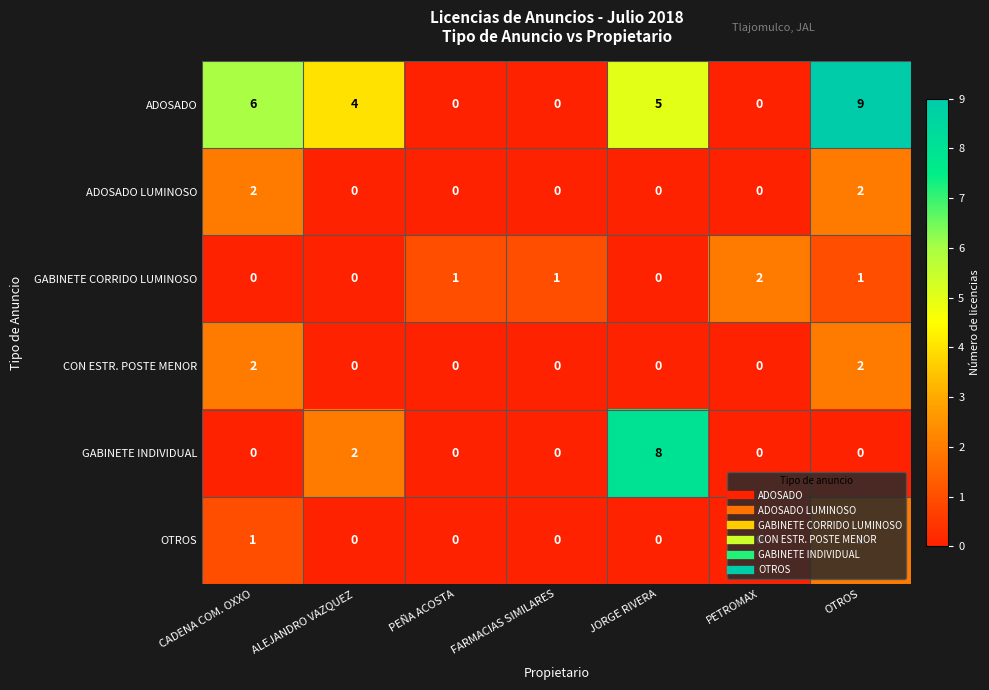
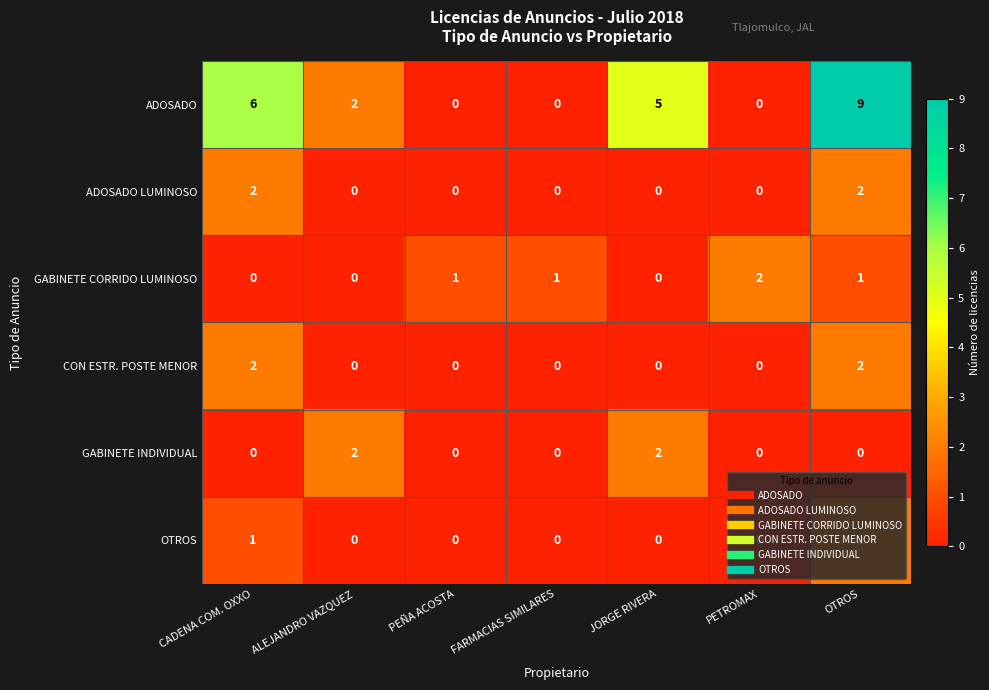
  {
    "ADOSADO": {
      "CADENA COM. OXXO": 6,
-     "ALEJANDRO VAZQUEZ": 4,
+     "ALEJANDRO VAZQUEZ": 2,
      "PEÑA ACOSTA": 0,
      "FARMACIAS SIMILARES": 0,
      "JORGE RIVERA": 5,
      "PETROMAX": 0,
      "OTROS": 9
    },
    "ADOSADO LUMINOSO": {
      "CADENA COM. OXXO": 2,
      "ALEJANDRO VAZQUEZ": 0,
      "PEÑA ACOSTA": 0,
      "FARMACIAS SIMILARES": 0,
      "JORGE RIVERA": 0,
      "PETROMAX": 0,
      "OTROS": 2
    },
    "GABINETE CORRIDO LUMINOSO": {
      "CADENA COM. OXXO": 0,
      "ALEJANDRO VAZQUEZ": 0,
      "PEÑA ACOSTA": 1,
      "FARMACIAS SIMILARES": 1,
      "JORGE RIVERA": 0,
      "PETROMAX": 2,
      "OTROS": 1
    },
    "CON ESTR. POSTE MENOR": {
      "CADENA COM. OXXO": 2,
      "ALEJANDRO VAZQUEZ": 0,
      "PEÑA ACOSTA": 0,
      "FARMACIAS SIMILARES": 0,
      "JORGE RIVERA": 0,
      "PETROMAX": 0,
      "OTROS": 2
    },
    "GABINETE INDIVIDUAL": {
      "CADENA COM. OXXO": 0,
      "ALEJANDRO VAZQUEZ": 2,
      "PEÑA ACOSTA": 0,
      "FARMACIAS SIMILARES": 0,
-     "JORGE RIVERA": 8,
+     "JORGE RIVERA": 2,
      "PETROMAX": 0,
      "OTROS": 0
    },
    "OTROS": {
      "CADENA COM. OXXO": 1,
      "ALEJANDRO VAZQUEZ": 0,
      "PEÑA ACOSTA": 0,
      "FARMACIAS SIMILARES": 0,
      "JORGE RIVERA": 0
    }
  }
